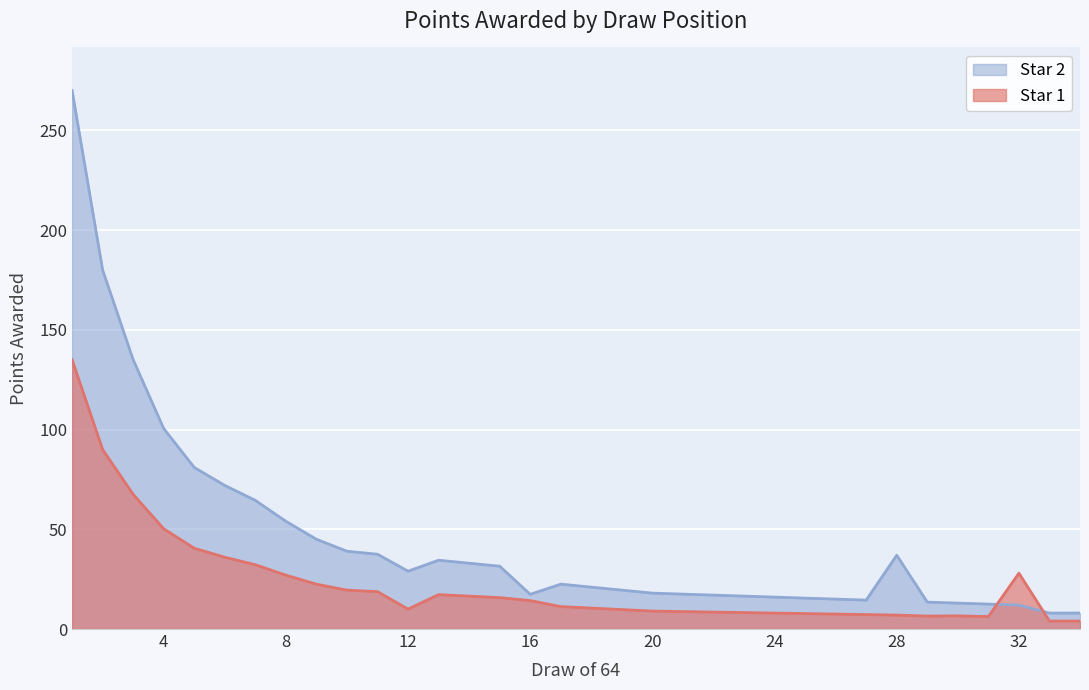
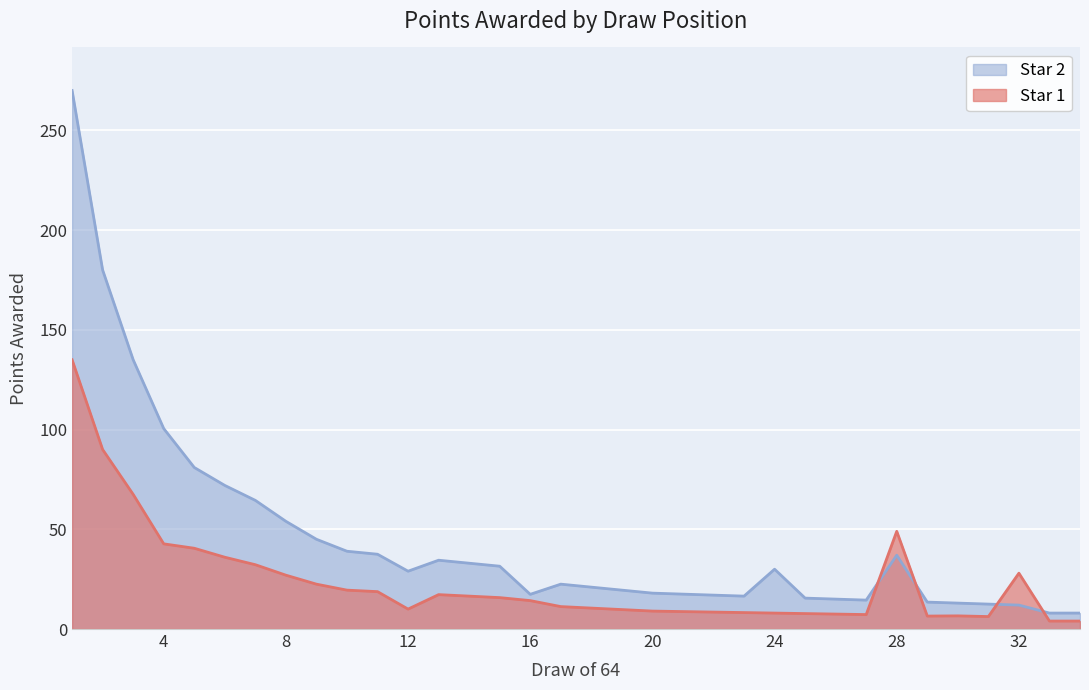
  {
    "Star 2": {
      "4": 101,
      "8": 54,
      "12": 29,
      "16": 17,
      "20": 18,
-     "24": 16,
+     "24": 30,
      "28": 37,
      "32": 12
    },
    "Star 1": {
-     "4": 50,
+     "4": 43,
      "8": 27,
      "12": 10,
      "16": 14,
      "20": 9,
      "24": 8,
-     "28": 7,
+     "28": 49,
      "32": 28
    }
  }
